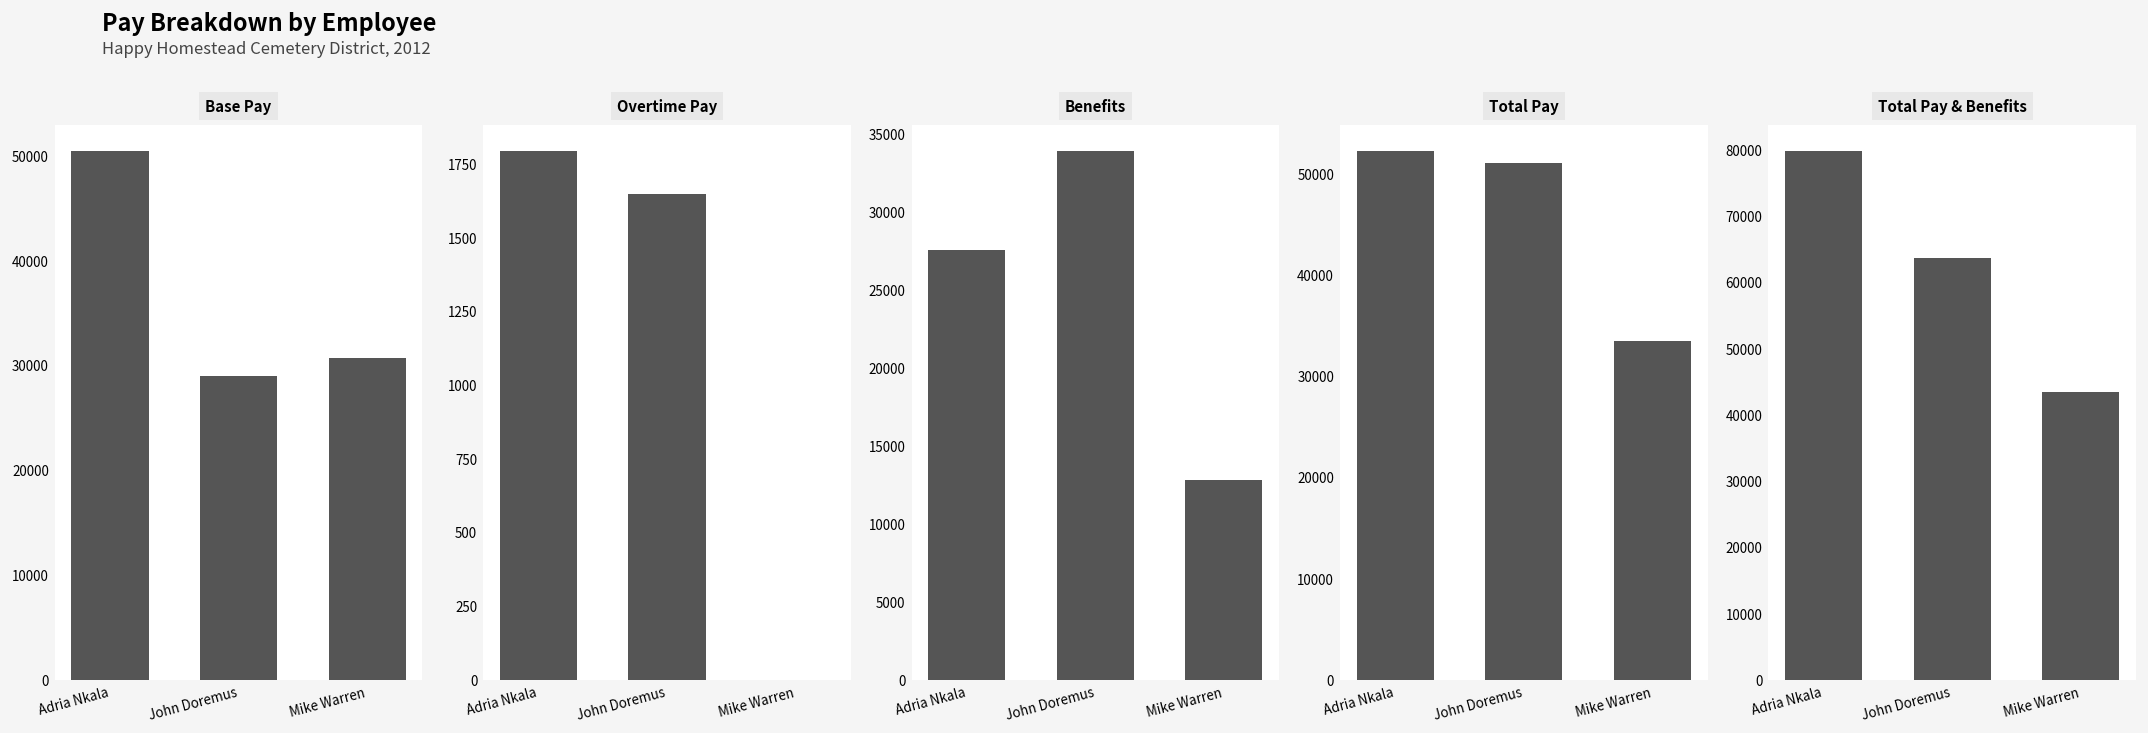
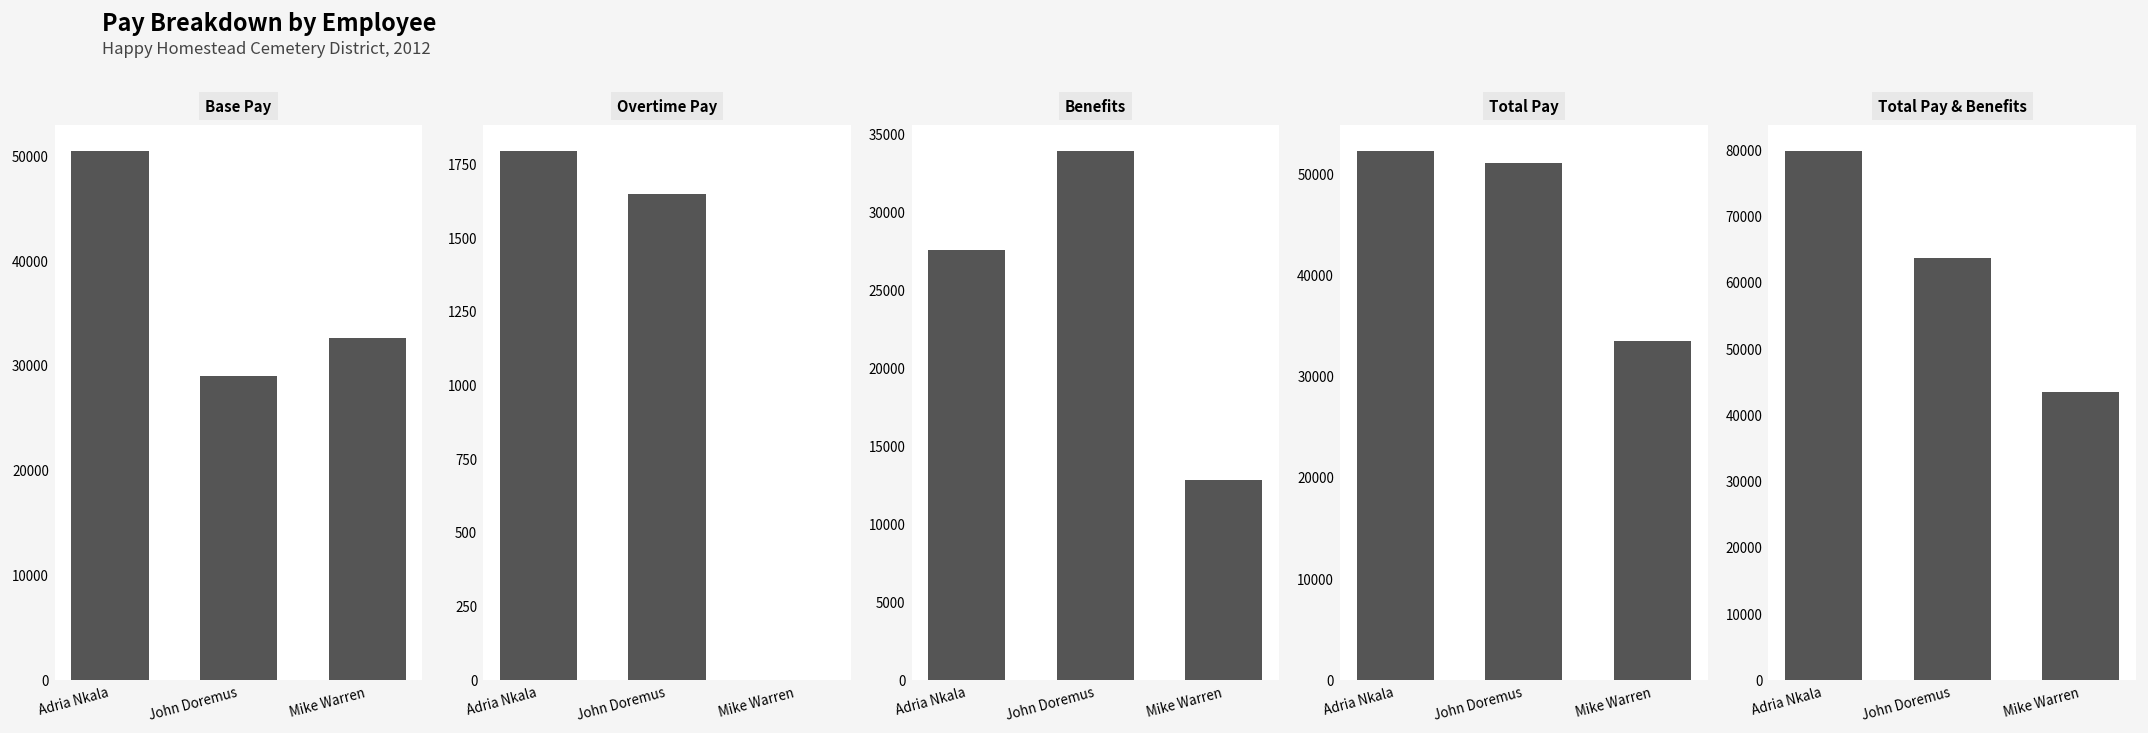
  {
    "Base Pay": {
      "Adria Nkala": 50000,
      "John Doremus": 29000,
-     "Mike Warren": 31000
+     "Mike Warren": 33000
    },
    "Overtime Pay": {
      "Adria Nkala": 1790,
      "John Doremus": 1650,
      "Mike Warren": 0
    },
    "Benefits": {
      "Adria Nkala": 27600,
      "John Doremus": 33900,
      "Mike Warren": 12800
    },
    "Total Pay": {
      "Adria Nkala": 52000,
      "John Doremus": 51000,
      "Mike Warren": 33000
    },
    "Total Pay & Benefits": {
      "Adria Nkala": 80000,
      "John Doremus": 64000,
      "Mike Warren": 44000
    }
  }
